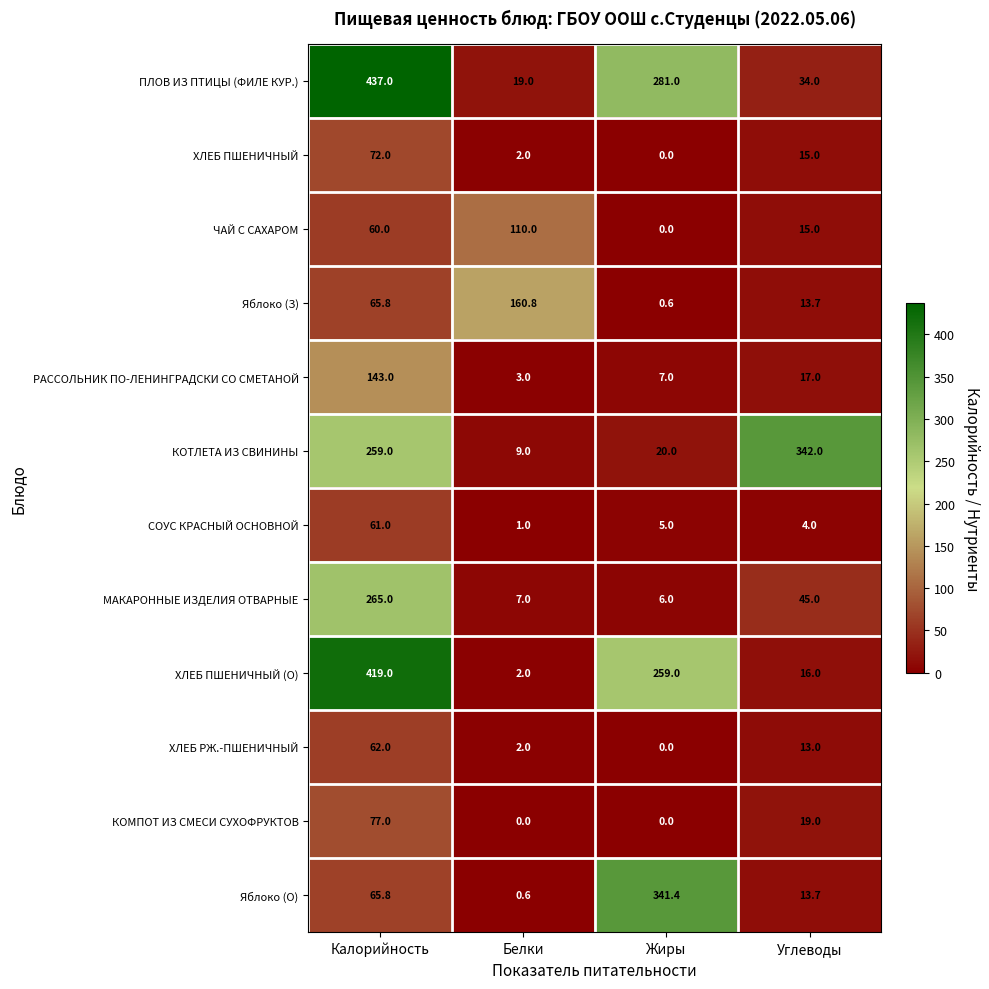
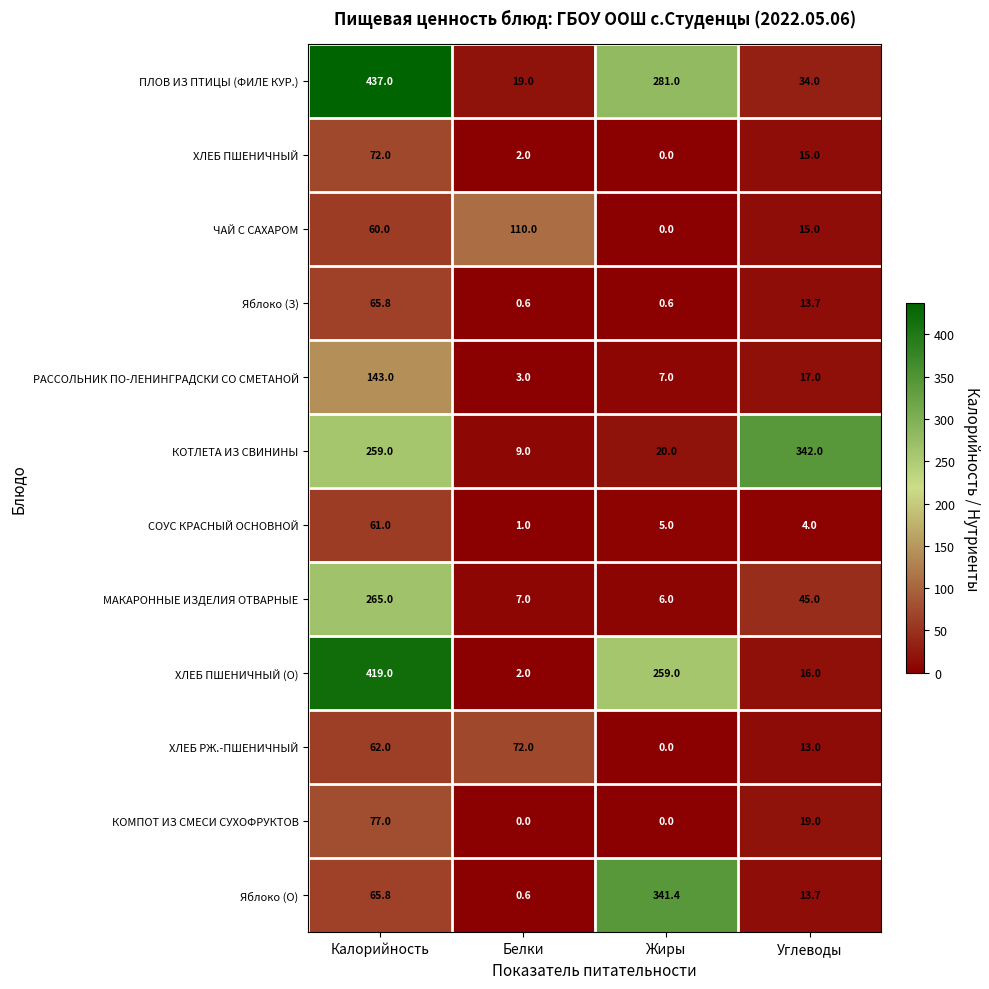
  {
    "ПЛОВ ИЗ ПТИЦЫ (ФИЛЕ КУР.)": {
      "Калорийность": 437.0,
      "Белки": 19.0,
      "Жиры": 281.0,
      "Углеводы": 34.0
    },
    "ХЛЕБ ПШЕНИЧНЫЙ": {
      "Калорийность": 72.0,
      "Белки": 2.0,
      "Жиры": 0.0,
      "Углеводы": 15.0
    },
    "ЧАЙ С САХАРОМ": {
      "Калорийность": 60.0,
      "Белки": 110.0,
      "Жиры": 0.0,
      "Углеводы": 15.0
    },
    "Яблоко (З)": {
      "Калорийность": 65.8,
-     "Белки": 160.8,
+     "Белки": 0.6,
      "Жиры": 0.6,
      "Углеводы": 13.7
    },
    "РАССОЛЬНИК ПО-ЛЕНИНГРАДСКИ СО СМЕТАНОЙ": {
      "Калорийность": 143.0,
      "Белки": 3.0,
      "Жиры": 7.0,
      "Углеводы": 17.0
    },
    "КОТЛЕТА ИЗ СВИНИНЫ": {
      "Калорийность": 259.0,
      "Белки": 9.0,
      "Жиры": 20.0,
      "Углеводы": 342.0
    },
    "СОУС КРАСНЫЙ ОСНОВНОЙ": {
      "Калорийность": 61.0,
      "Белки": 1.0,
      "Жиры": 5.0,
      "Углеводы": 4.0
    },
    "МАКАРОННЫЕ ИЗДЕЛИЯ ОТВАРНЫЕ": {
      "Калорийность": 265.0,
      "Белки": 7.0,
      "Жиры": 6.0,
      "Углеводы": 45.0
    },
    "ХЛЕБ ПШЕНИЧНЫЙ (О)": {
      "Калорийность": 419.0,
      "Белки": 2.0,
      "Жиры": 259.0,
      "Углеводы": 16.0
    },
    "ХЛЕБ РЖ.-ПШЕНИЧНЫЙ": {
      "Калорийность": 62.0,
-     "Белки": 2.0,
+     "Белки": 72.0,
      "Жиры": 0.0,
      "Углеводы": 13.0
    },
    "КОМПОТ ИЗ СМЕСИ СУХОФРУКТОВ": {
      "Калорийность": 77.0,
      "Белки": 0.0,
      "Жиры": 0.0,
      "Углеводы": 19.0
    },
    "Яблоко (О)": {
      "Калорийность": 65.8,
      "Белки": 0.6,
      "Жиры": 341.4,
      "Углеводы": 13.7
    }
  }
